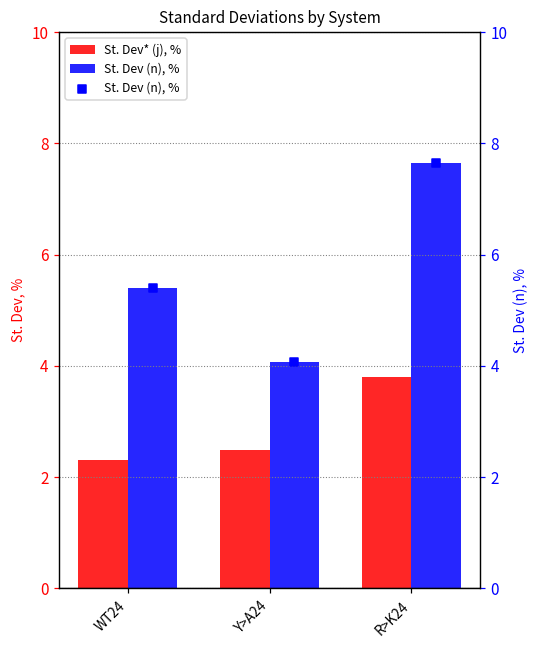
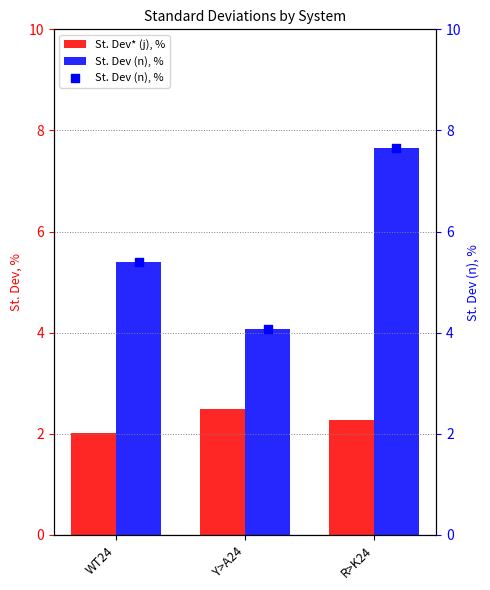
  {
    "St. Dev* (j), %": {
-     "WT24": 2.3,
+     "WT24": 2.0,
      "Y>A24": 2.5,
-     "R>K24": 3.8
+     "R>K24": 2.3
    },
    "St. Dev (n), %": {
      "WT24": 5.4,
      "Y>A24": 4.1,
      "R>K24": 7.7
    }
  }
